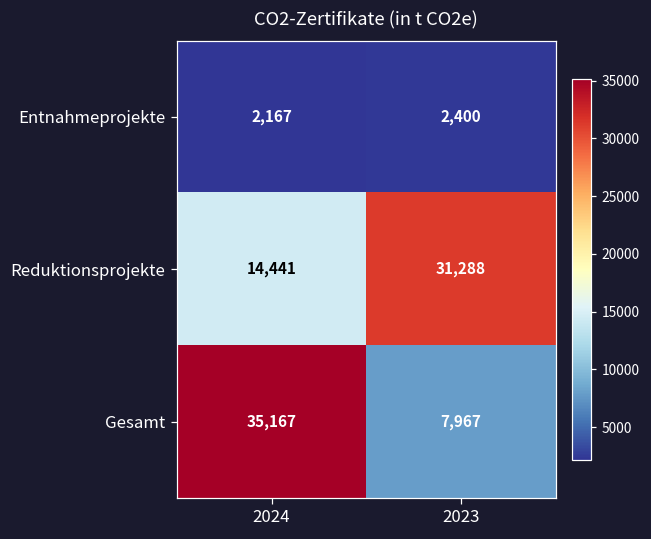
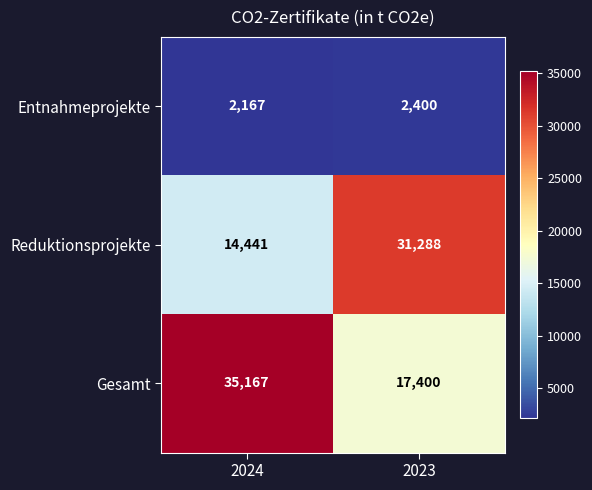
  {
    "Entnahmeprojekte": {
      "2024": "2,167",
      "2023": "2,400"
    },
    "Reduktionsprojekte": {
      "2024": "14,441",
      "2023": "31,288"
    },
    "Gesamt": {
      "2024": "35,167",
-     "2023": "7,967"
+     "2023": "17,400"
    }
  }
